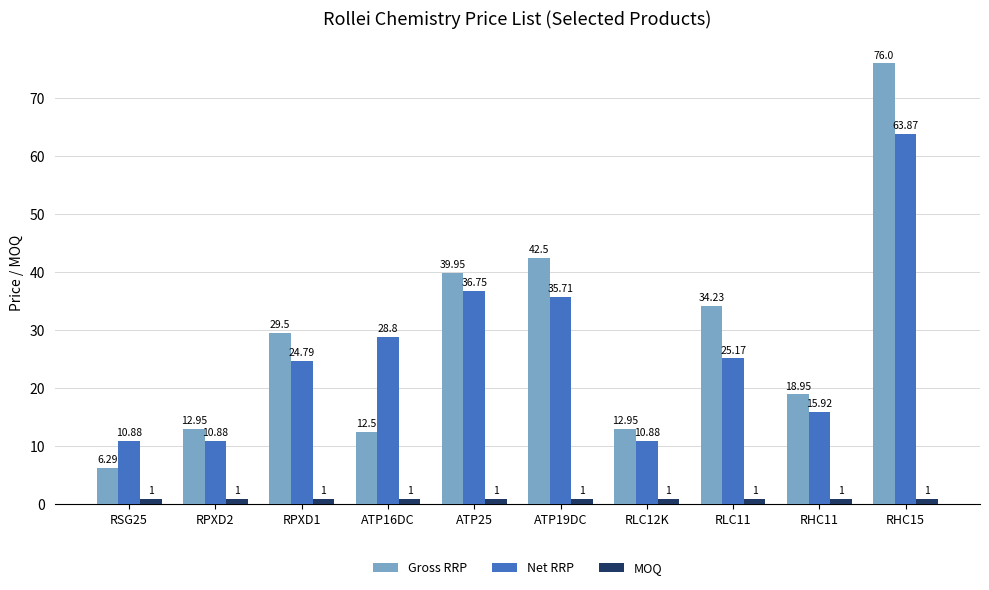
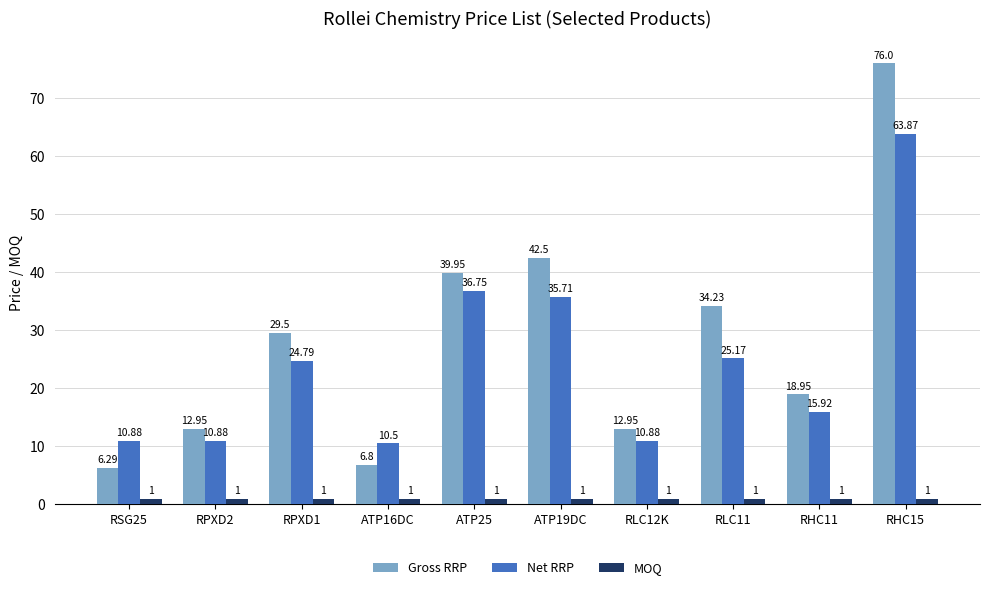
  {
    "Gross RRP": {
      "RSG25": 6.29,
      "RPXD2": 12.95,
      "RPXD1": 29.5,
-     "ATP16DC": 12.5,
+     "ATP16DC": 6.8,
      "ATP25": 39.95,
      "ATP19DC": 42.5,
      "RLC12K": 12.95,
      "RLC11": 34.23,
      "RHC11": 18.95,
      "RHC15": 76.0
    },
    "Net RRP": {
      "RSG25": 10.88,
      "RPXD2": 10.88,
      "RPXD1": 24.79,
-     "ATP16DC": 28.8,
+     "ATP16DC": 10.5,
      "ATP25": 36.75,
      "ATP19DC": 35.71,
      "RLC12K": 10.88,
      "RLC11": 25.17,
      "RHC11": 15.92,
      "RHC15": 63.87
    },
    "MOQ": {
      "RSG25": 1,
      "RPXD2": 1,
      "RPXD1": 1,
      "ATP16DC": 1,
      "ATP25": 1,
      "ATP19DC": 1,
      "RLC12K": 1,
      "RLC11": 1,
      "RHC11": 1,
      "RHC15": 1
    }
  }
